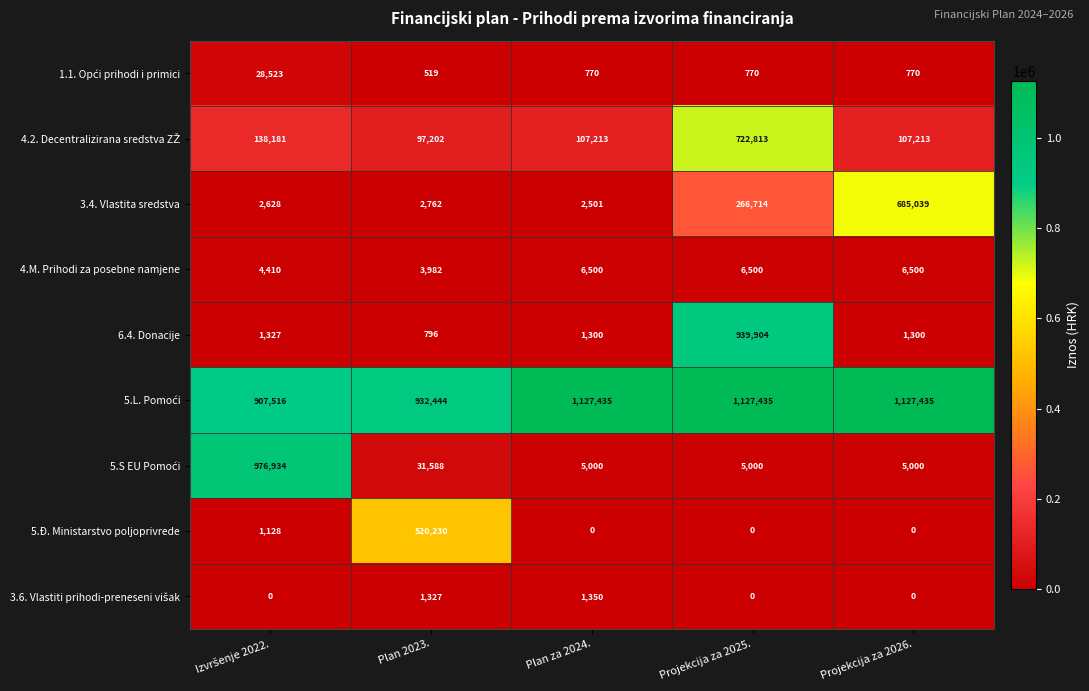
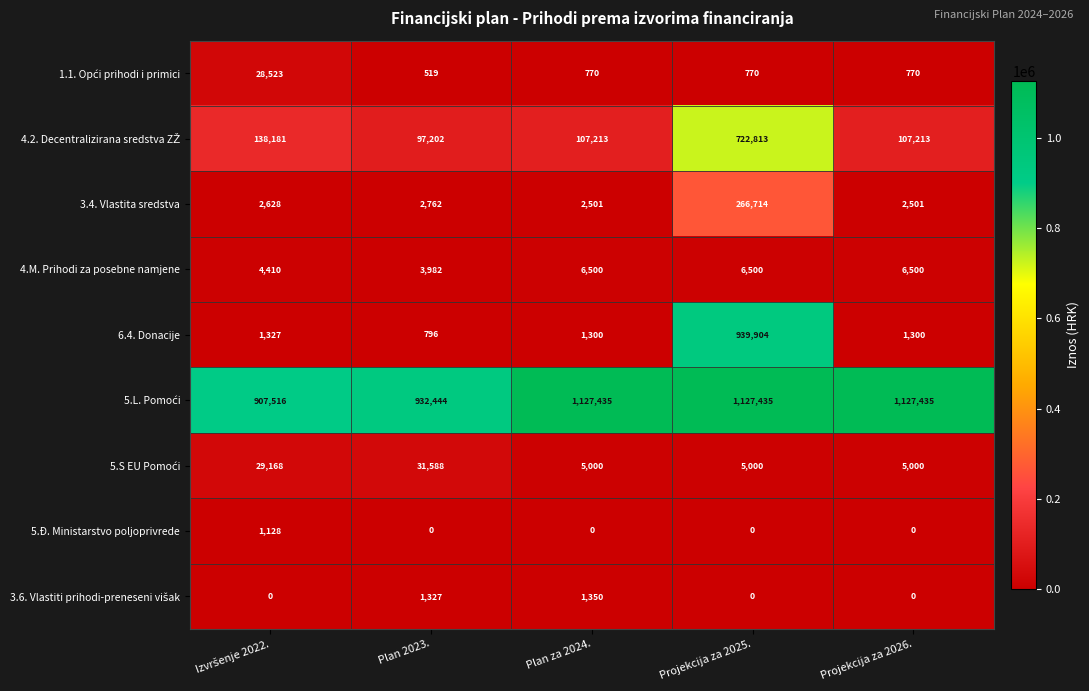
  {
    "1.1. Opći prihodi i primici": {
      "Izvršenje 2022.": "28,523",
      "Plan 2023.": "519",
      "Plan za 2024.": "770",
      "Projekcija za 2025.": "770",
      "Projekcija za 2026.": "770"
    },
    "4.2. Decentralizirana sredstva ZŽ": {
      "Izvršenje 2022.": "138,181",
      "Plan 2023.": "97,202",
      "Plan za 2024.": "107,213",
      "Projekcija za 2025.": "722,813",
      "Projekcija za 2026.": "107,213"
    },
    "3.4. Vlastita sredstva": {
      "Izvršenje 2022.": "2,628",
      "Plan 2023.": "2,762",
      "Plan za 2024.": "2,501",
      "Projekcija za 2025.": "266,714",
-     "Projekcija za 2026.": "685,039"
+     "Projekcija za 2026.": "2,501"
    },
    "4.M. Prihodi za posebne namjene": {
      "Izvršenje 2022.": "4,410",
      "Plan 2023.": "3,982",
      "Plan za 2024.": "6,500",
      "Projekcija za 2025.": "6,500",
      "Projekcija za 2026.": "6,500"
    },
    "6.4. Donacije": {
      "Izvršenje 2022.": "1,327",
      "Plan 2023.": "796",
      "Plan za 2024.": "1,300",
      "Projekcija za 2025.": "939,904",
      "Projekcija za 2026.": "1,300"
    },
    "5.L. Pomoći": {
      "Izvršenje 2022.": "907,516",
      "Plan 2023.": "932,444",
      "Plan za 2024.": "1,127,435",
      "Projekcija za 2025.": "1,127,435",
      "Projekcija za 2026.": "1,127,435"
    },
    "5.S EU Pomoći": {
-     "Izvršenje 2022.": "976,934",
+     "Izvršenje 2022.": "29,168",
      "Plan 2023.": "31,588",
      "Plan za 2024.": "5,000",
      "Projekcija za 2025.": "5,000",
      "Projekcija za 2026.": "5,000"
    },
    "5.Đ. Ministarstvo poljoprivrede": {
      "Izvršenje 2022.": "1,128",
-     "Plan 2023.": "520,230",
+     "Plan 2023.": "0",
      "Plan za 2024.": "0",
      "Projekcija za 2025.": "0",
      "Projekcija za 2026.": "0"
    },
    "3.6. Vlastiti prihodi-preneseni višak": {
      "Izvršenje 2022.": "0",
      "Plan 2023.": "1,327",
      "Plan za 2024.": "1,350",
      "Projekcija za 2025.": "0",
      "Projekcija za 2026.": "0"
    }
  }
